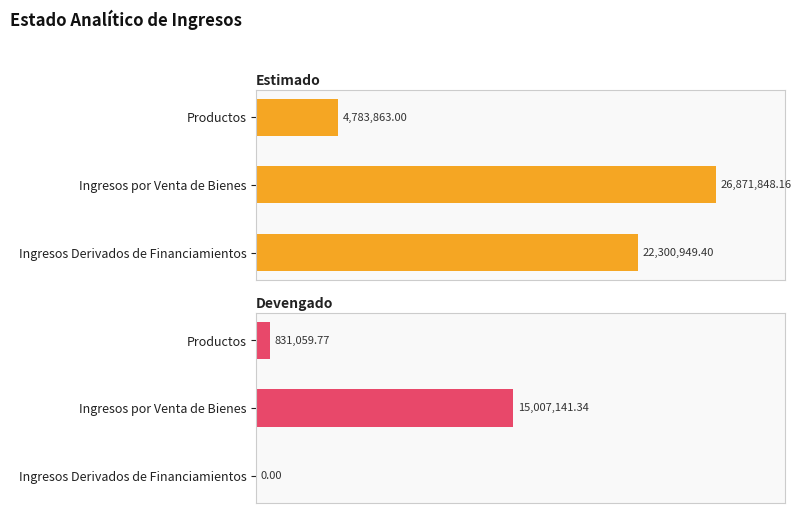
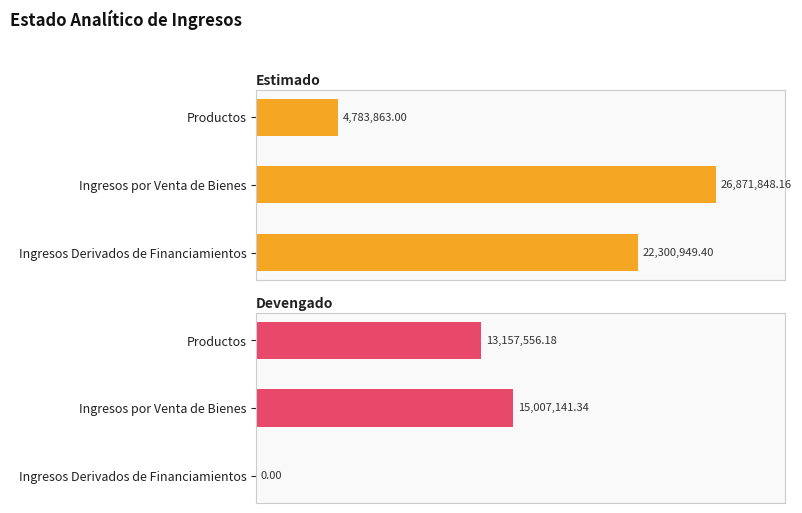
  {
    "Estimado": {
      "Productos": "4,783,863.00",
      "Ingresos por Venta de Bienes": "26,871,848.16",
      "Ingresos Derivados de Financiamientos": "22,300,949.40"
    },
    "Devengado": {
-     "Productos": "831,059.77",
+     "Productos": "13,157,556.18",
      "Ingresos por Venta de Bienes": "15,007,141.34",
      "Ingresos Derivados de Financiamientos": "0.00"
    }
  }
